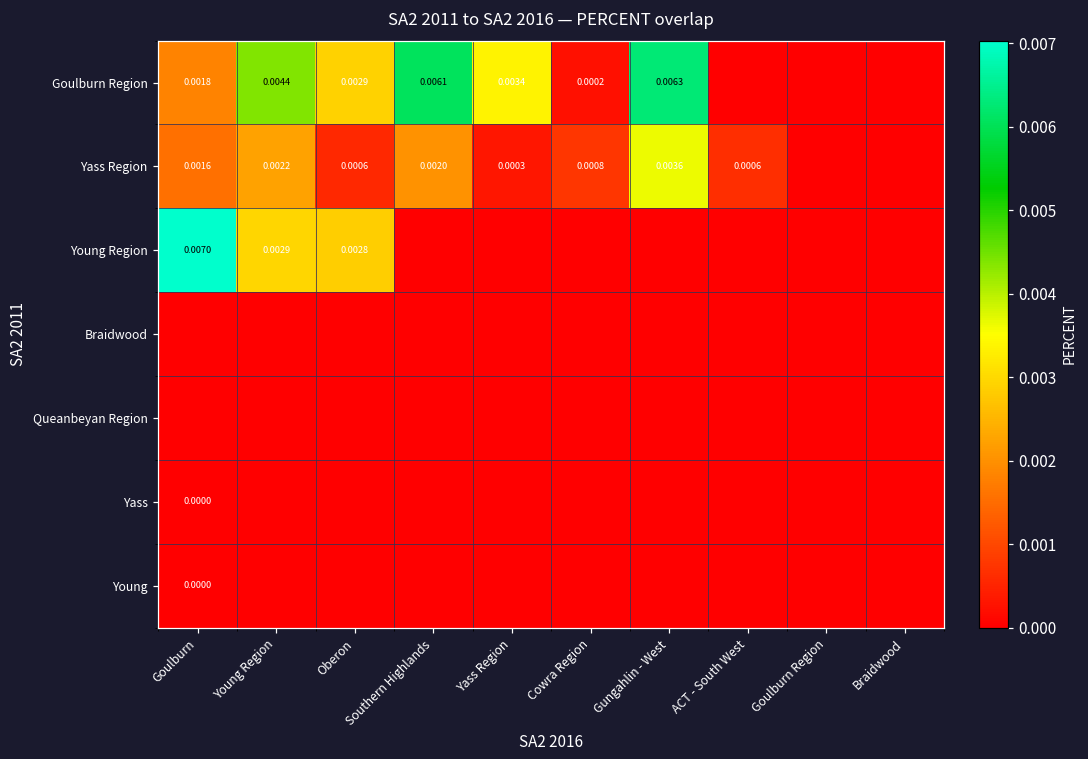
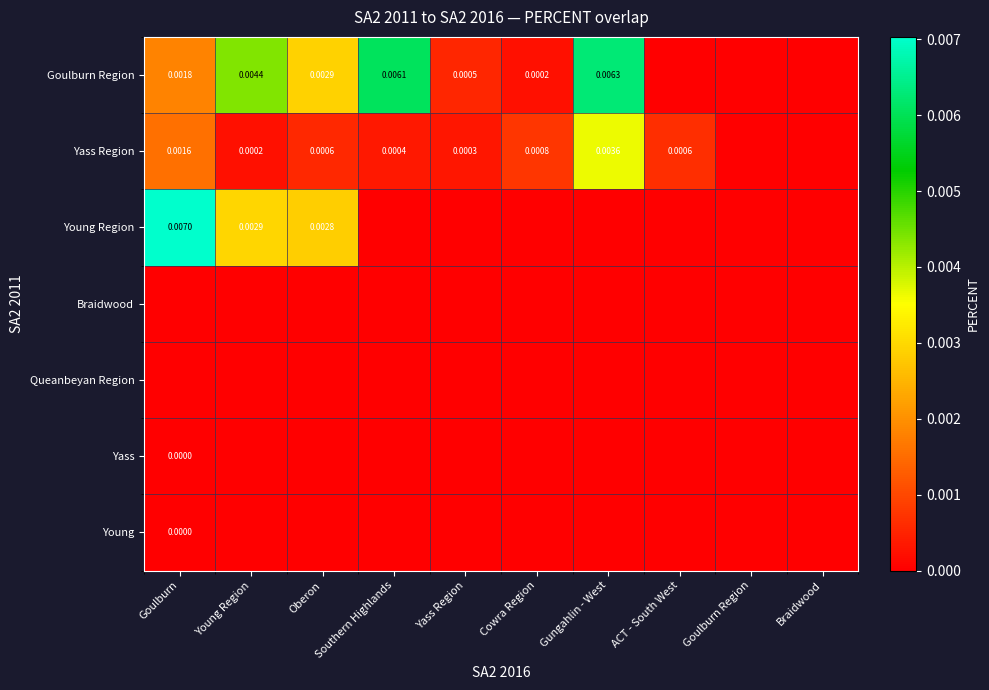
  {
    "Goulburn Region": {
      "Goulburn": 0.0018,
      "Young Region": 0.0044,
      "Oberon": 0.0029,
      "Southern Highlands": 0.0061,
-     "Yass Region": 0.0034,
+     "Yass Region": 0.0005,
      "Cowra Region": 0.0002,
      "Gungahlin - West": 0.0063
    },
    "Yass Region": {
      "Goulburn": 0.0016,
-     "Young Region": 0.0022,
+     "Young Region": 0.0002,
      "Oberon": 0.0006,
-     "Southern Highlands": 0.0020,
+     "Southern Highlands": 0.0004,
      "Yass Region": 0.0003,
      "Cowra Region": 0.0008,
      "Gungahlin - West": 0.0036,
      "ACT - South West": 0.0006
    },
    "Young Region": {
      "Goulburn": 0.0070,
      "Young Region": 0.0029,
      "Oberon": 0.0028
    },
    "Yass": {
      "Goulburn": 0.0000
    },
    "Young": {
      "Goulburn": 0.0000
    }
  }
